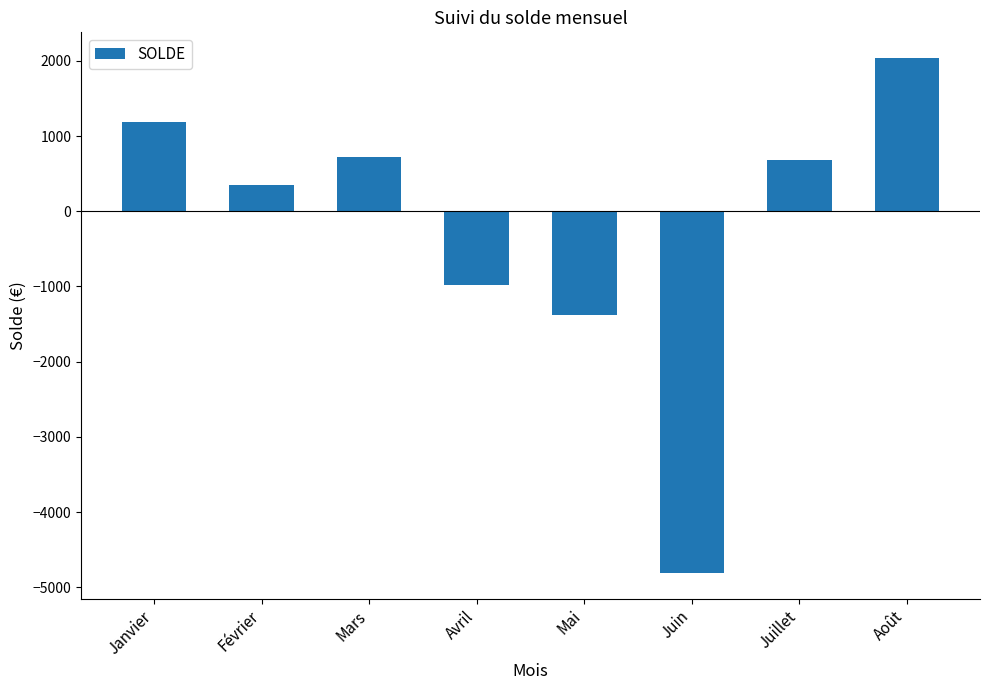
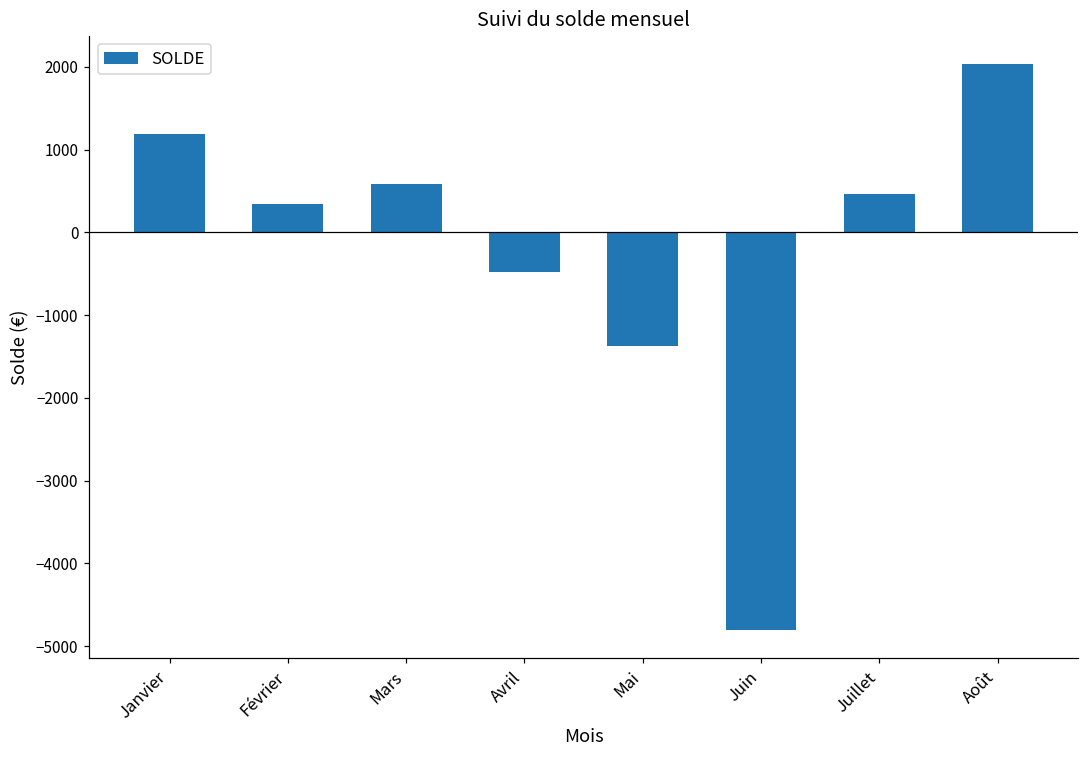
  {
    "Janvier": 1200,
    "Février": 300,
-   "Mars": 700,
-   "Avril": -1000,
+   "Mars": 600,
+   "Avril": -500,
    "Mai": -1400,
    "Juin": -4800,
-   "Juillet": 700,
+   "Juillet": 500,
    "Août": 2000
  }
